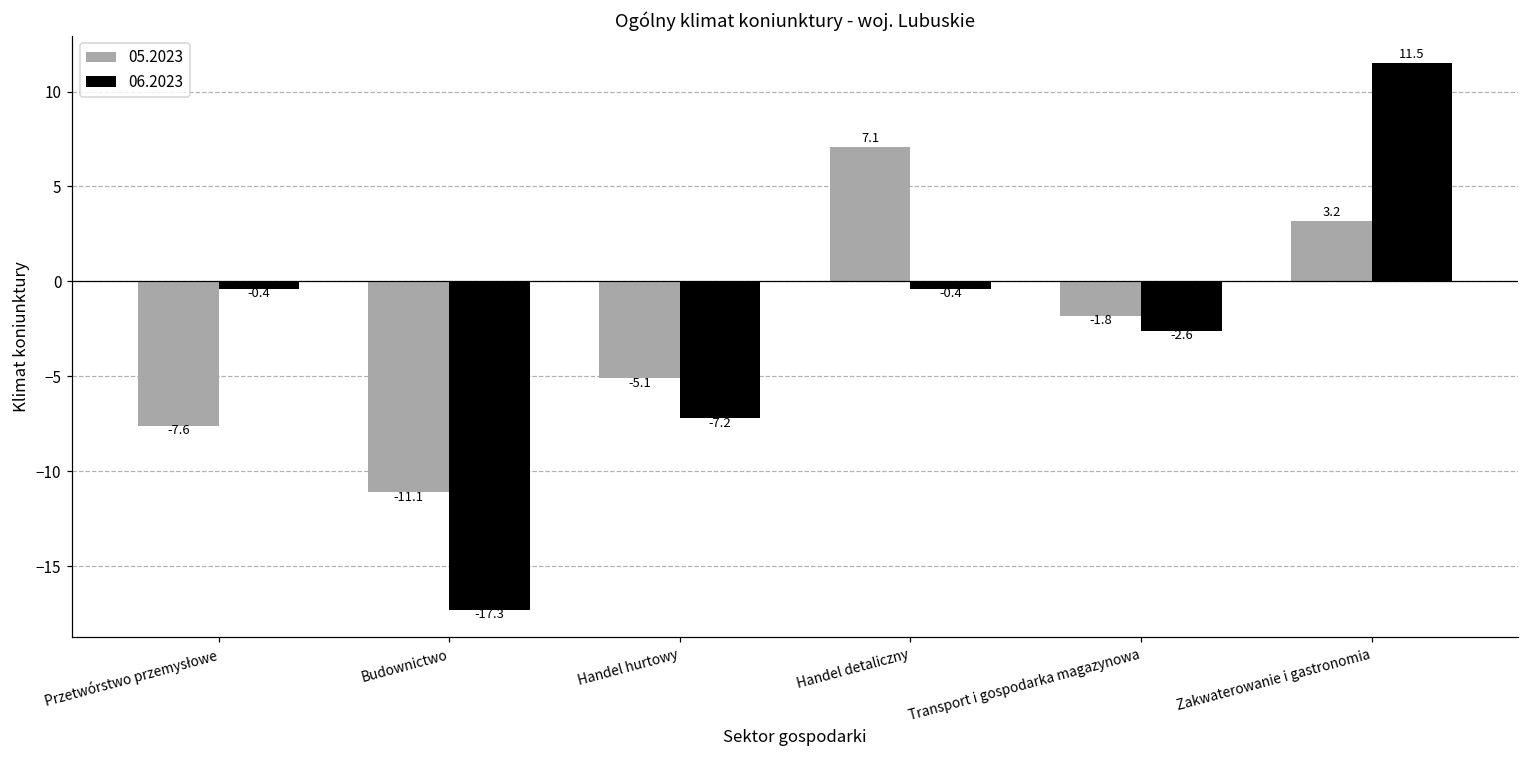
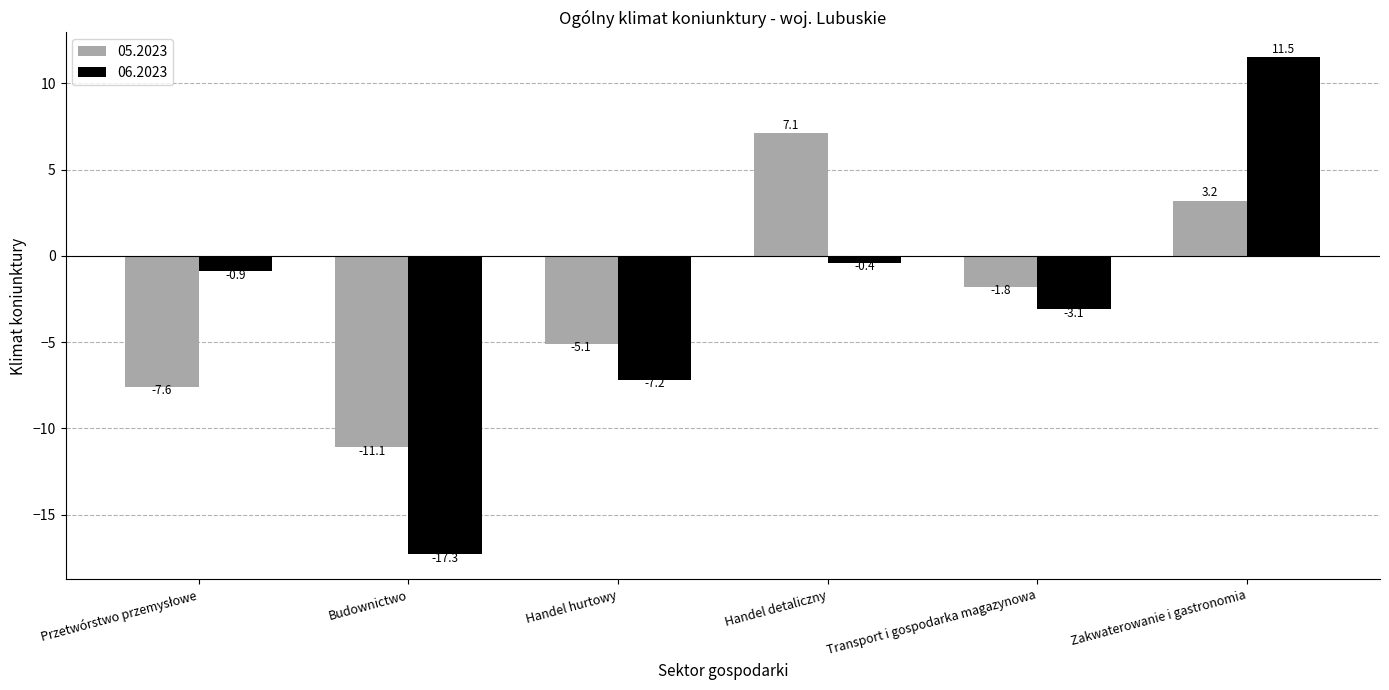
  {
    "05.2023": {
      "Przetwórstwo przemysłowe": -7.6,
      "Budownictwo": -11.1,
      "Handel hurtowy": -5.1,
      "Handel detaliczny": 7.1,
      "Transport i gospodarka magazynowa": -1.8,
      "Zakwaterowanie i gastronomia": 3.2
    },
    "06.2023": {
-     "Przetwórstwo przemysłowe": -0.4,
+     "Przetwórstwo przemysłowe": -0.9,
      "Budownictwo": -17.3,
      "Handel hurtowy": -7.2,
      "Handel detaliczny": -0.4,
-     "Transport i gospodarka magazynowa": -2.6,
+     "Transport i gospodarka magazynowa": -3.1,
      "Zakwaterowanie i gastronomia": 11.5
    }
  }
